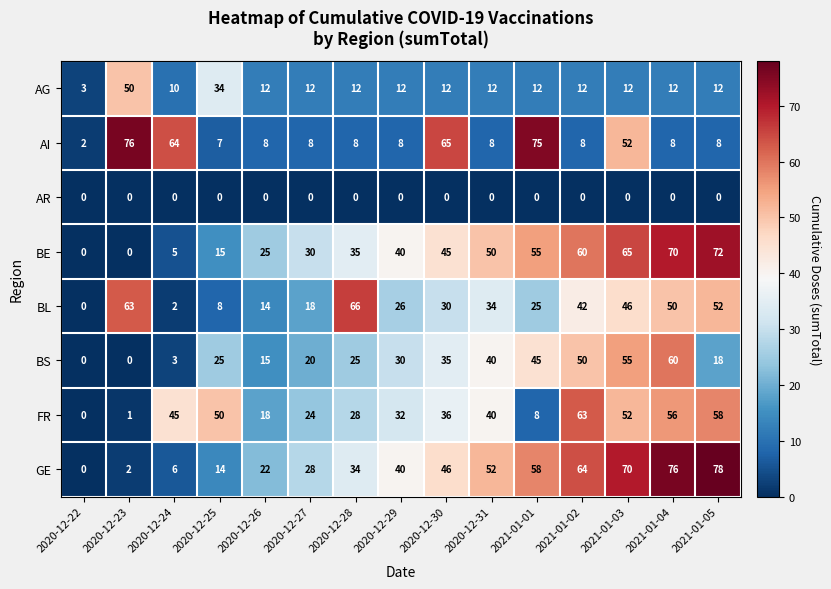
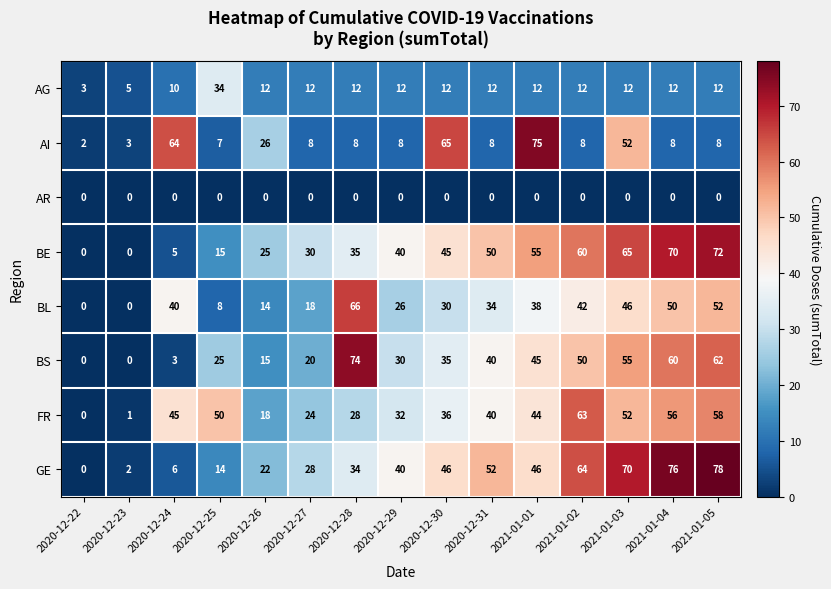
  {
    "AG": {
      "2020-12-22": 3,
-     "2020-12-23": 50,
+     "2020-12-23": 5,
      "2020-12-24": 10,
      "2020-12-25": 34,
      "2020-12-26": 12,
      "2020-12-27": 12,
      "2020-12-28": 12,
      "2020-12-29": 12,
      "2020-12-30": 12,
      "2020-12-31": 12,
      "2021-01-01": 12,
      "2021-01-02": 12,
      "2021-01-03": 12,
      "2021-01-04": 12,
      "2021-01-05": 12
    },
    "AI": {
      "2020-12-22": 2,
-     "2020-12-23": 76,
+     "2020-12-23": 3,
      "2020-12-24": 64,
      "2020-12-25": 7,
-     "2020-12-26": 8,
+     "2020-12-26": 26,
      "2020-12-27": 8,
      "2020-12-28": 8,
      "2020-12-29": 8,
      "2020-12-30": 65,
      "2020-12-31": 8,
      "2021-01-01": 75,
      "2021-01-02": 8,
      "2021-01-03": 52,
      "2021-01-04": 8,
      "2021-01-05": 8
    },
    "AR": {
      "2020-12-22": 0,
      "2020-12-23": 0,
      "2020-12-24": 0,
      "2020-12-25": 0,
      "2020-12-26": 0,
      "2020-12-27": 0,
      "2020-12-28": 0,
      "2020-12-29": 0,
      "2020-12-30": 0,
      "2020-12-31": 0,
      "2021-01-01": 0,
      "2021-01-02": 0,
      "2021-01-03": 0,
      "2021-01-04": 0,
      "2021-01-05": 0
    },
    "BE": {
      "2020-12-22": 0,
      "2020-12-23": 0,
      "2020-12-24": 5,
      "2020-12-25": 15,
      "2020-12-26": 25,
      "2020-12-27": 30,
      "2020-12-28": 35,
      "2020-12-29": 40,
      "2020-12-30": 45,
      "2020-12-31": 50,
      "2021-01-01": 55,
      "2021-01-02": 60,
      "2021-01-03": 65,
      "2021-01-04": 70,
      "2021-01-05": 72
    },
    "BL": {
      "2020-12-22": 0,
-     "2020-12-23": 63,
-     "2020-12-24": 2,
+     "2020-12-23": 0,
+     "2020-12-24": 40,
      "2020-12-25": 8,
      "2020-12-26": 14,
      "2020-12-27": 18,
      "2020-12-28": 66,
      "2020-12-29": 26,
      "2020-12-30": 30,
      "2020-12-31": 34,
-     "2021-01-01": 25,
+     "2021-01-01": 38,
      "2021-01-02": 42,
      "2021-01-03": 46,
      "2021-01-04": 50,
      "2021-01-05": 52
    },
    "BS": {
      "2020-12-22": 0,
      "2020-12-23": 0,
      "2020-12-24": 3,
      "2020-12-25": 25,
      "2020-12-26": 15,
      "2020-12-27": 20,
-     "2020-12-28": 25,
+     "2020-12-28": 74,
      "2020-12-29": 30,
      "2020-12-30": 35,
      "2020-12-31": 40,
      "2021-01-01": 45,
      "2021-01-02": 50,
      "2021-01-03": 55,
      "2021-01-04": 60,
-     "2021-01-05": 18
+     "2021-01-05": 62
    },
    "FR": {
      "2020-12-22": 0,
      "2020-12-23": 1,
      "2020-12-24": 45,
      "2020-12-25": 50,
      "2020-12-26": 18,
      "2020-12-27": 24,
      "2020-12-28": 28,
      "2020-12-29": 32,
      "2020-12-30": 36,
      "2020-12-31": 40,
-     "2021-01-01": 8,
+     "2021-01-01": 44,
      "2021-01-02": 63,
      "2021-01-03": 52,
      "2021-01-04": 56,
      "2021-01-05": 58
    },
    "GE": {
      "2020-12-22": 0,
      "2020-12-23": 2,
      "2020-12-24": 6,
      "2020-12-25": 14,
      "2020-12-26": 22,
      "2020-12-27": 28,
      "2020-12-28": 34,
      "2020-12-29": 40,
      "2020-12-30": 46,
      "2020-12-31": 52,
-     "2021-01-01": 58,
+     "2021-01-01": 46,
      "2021-01-02": 64,
      "2021-01-03": 70,
      "2021-01-04": 76,
      "2021-01-05": 78
    }
  }
